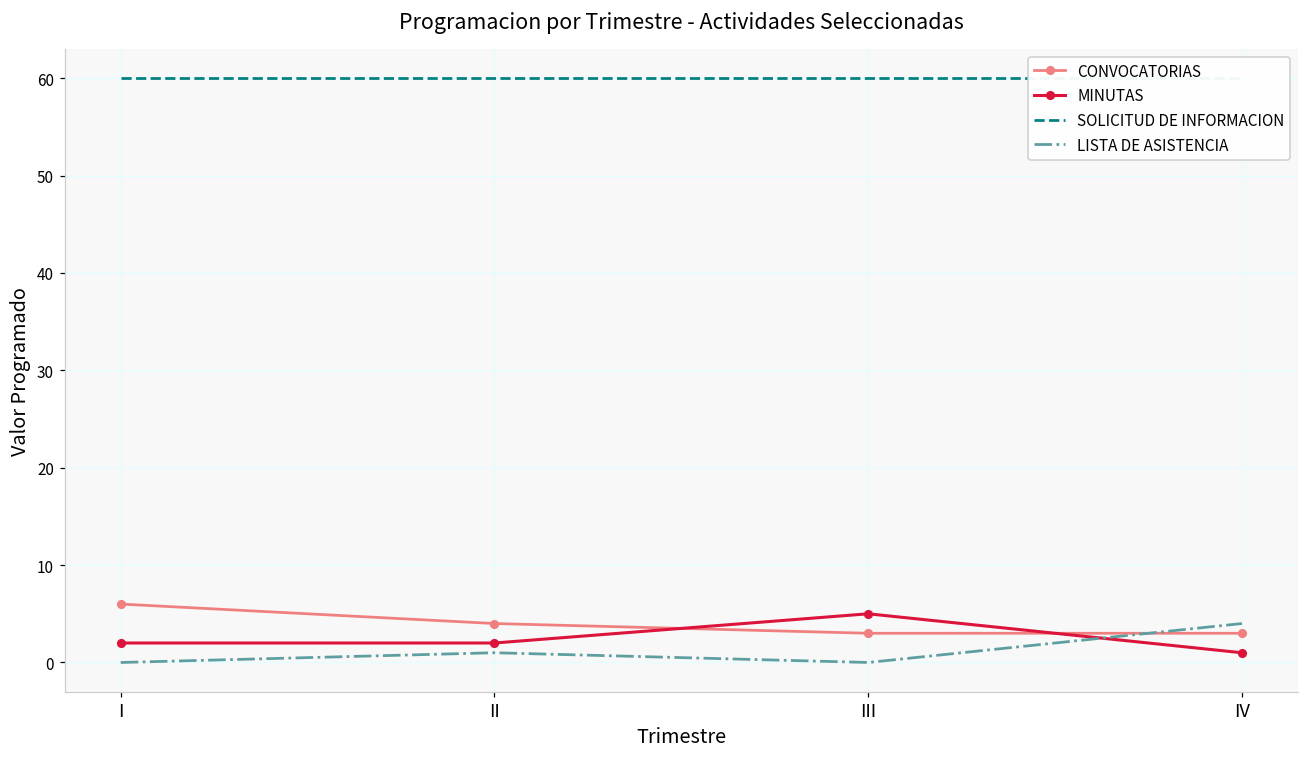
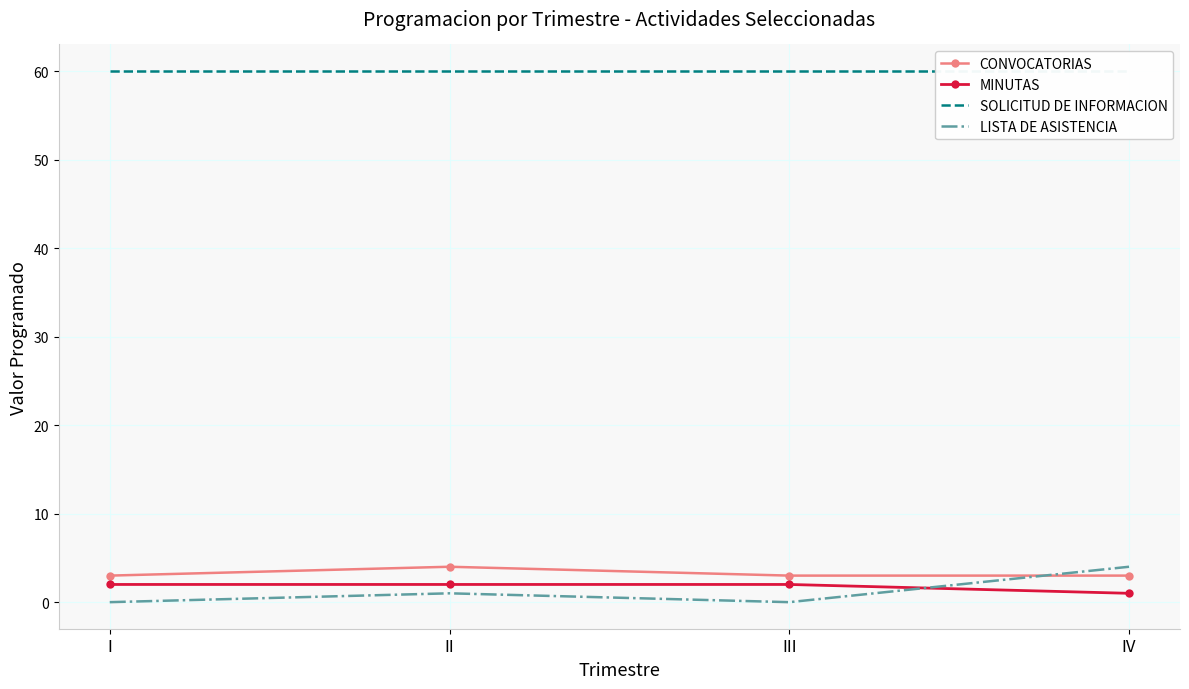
  {
    "CONVOCATORIAS": {
-     "I": 6,
+     "I": 3,
      "II": 4,
      "III": 3,
      "IV": 3
    },
    "MINUTAS": {
      "I": 2,
      "II": 2,
-     "III": 5,
+     "III": 2,
      "IV": 1
    },
    "SOLICITUD DE INFORMACION": {
      "I": 60,
      "II": 60,
      "III": 60
    },
    "LISTA DE ASISTENCIA": {
      "I": 0,
      "II": 1,
      "III": 0,
      "IV": 4
    }
  }
